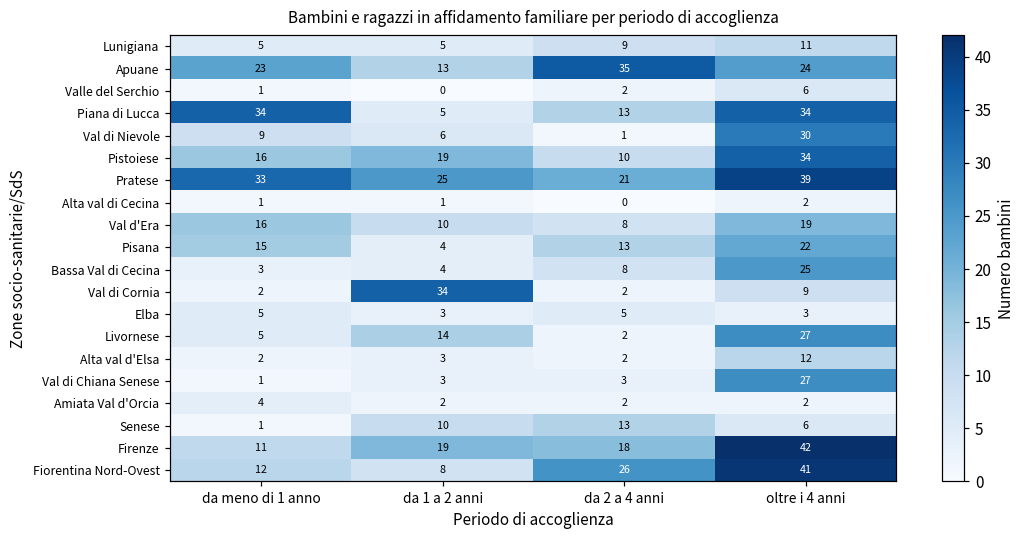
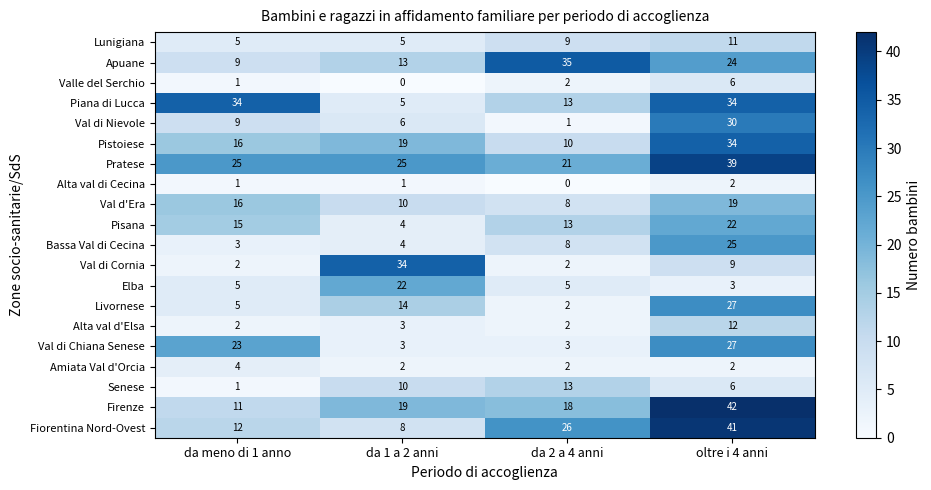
  {
    "Lunigiana": {
      "da meno di 1 anno": 5,
      "da 1 a 2 anni": 5,
      "da 2 a 4 anni": 9,
      "oltre i 4 anni": 11
    },
    "Apuane": {
-     "da meno di 1 anno": 23,
+     "da meno di 1 anno": 9,
      "da 1 a 2 anni": 13,
      "da 2 a 4 anni": 35,
      "oltre i 4 anni": 24
    },
    "Valle del Serchio": {
      "da meno di 1 anno": 1,
      "da 1 a 2 anni": 0,
      "da 2 a 4 anni": 2,
      "oltre i 4 anni": 6
    },
    "Piana di Lucca": {
      "da meno di 1 anno": 34,
      "da 1 a 2 anni": 5,
      "da 2 a 4 anni": 13,
      "oltre i 4 anni": 34
    },
    "Val di Nievole": {
      "da meno di 1 anno": 9,
      "da 1 a 2 anni": 6,
      "da 2 a 4 anni": 1,
      "oltre i 4 anni": 30
    },
    "Pistoiese": {
      "da meno di 1 anno": 16,
      "da 1 a 2 anni": 19,
      "da 2 a 4 anni": 10,
      "oltre i 4 anni": 34
    },
    "Pratese": {
-     "da meno di 1 anno": 33,
+     "da meno di 1 anno": 25,
      "da 1 a 2 anni": 25,
      "da 2 a 4 anni": 21,
      "oltre i 4 anni": 39
    },
    "Alta val di Cecina": {
      "da meno di 1 anno": 1,
      "da 1 a 2 anni": 1,
      "da 2 a 4 anni": 0,
      "oltre i 4 anni": 2
    },
    "Val d'Era": {
      "da meno di 1 anno": 16,
      "da 1 a 2 anni": 10,
      "da 2 a 4 anni": 8,
      "oltre i 4 anni": 19
    },
    "Pisana": {
      "da meno di 1 anno": 15,
      "da 1 a 2 anni": 4,
      "da 2 a 4 anni": 13,
      "oltre i 4 anni": 22
    },
    "Bassa Val di Cecina": {
      "da meno di 1 anno": 3,
      "da 1 a 2 anni": 4,
      "da 2 a 4 anni": 8,
      "oltre i 4 anni": 25
    },
    "Val di Cornia": {
      "da meno di 1 anno": 2,
      "da 1 a 2 anni": 34,
      "da 2 a 4 anni": 2,
      "oltre i 4 anni": 9
    },
    "Elba": {
      "da meno di 1 anno": 5,
-     "da 1 a 2 anni": 3,
+     "da 1 a 2 anni": 22,
      "da 2 a 4 anni": 5,
      "oltre i 4 anni": 3
    },
    "Livornese": {
      "da meno di 1 anno": 5,
      "da 1 a 2 anni": 14,
      "da 2 a 4 anni": 2,
      "oltre i 4 anni": 27
    },
    "Alta val d'Elsa": {
      "da meno di 1 anno": 2,
      "da 1 a 2 anni": 3,
      "da 2 a 4 anni": 2,
      "oltre i 4 anni": 12
    },
    "Val di Chiana Senese": {
-     "da meno di 1 anno": 1,
+     "da meno di 1 anno": 23,
      "da 1 a 2 anni": 3,
      "da 2 a 4 anni": 3,
      "oltre i 4 anni": 27
    },
    "Amiata Val d'Orcia": {
      "da meno di 1 anno": 4,
      "da 1 a 2 anni": 2,
      "da 2 a 4 anni": 2,
      "oltre i 4 anni": 2
    },
    "Senese": {
      "da meno di 1 anno": 1,
      "da 1 a 2 anni": 10,
      "da 2 a 4 anni": 13,
      "oltre i 4 anni": 6
    },
    "Firenze": {
      "da meno di 1 anno": 11,
      "da 1 a 2 anni": 19,
      "da 2 a 4 anni": 18,
      "oltre i 4 anni": 42
    },
    "Fiorentina Nord-Ovest": {
      "da meno di 1 anno": 12,
      "da 1 a 2 anni": 8,
      "da 2 a 4 anni": 26,
      "oltre i 4 anni": 41
    }
  }
